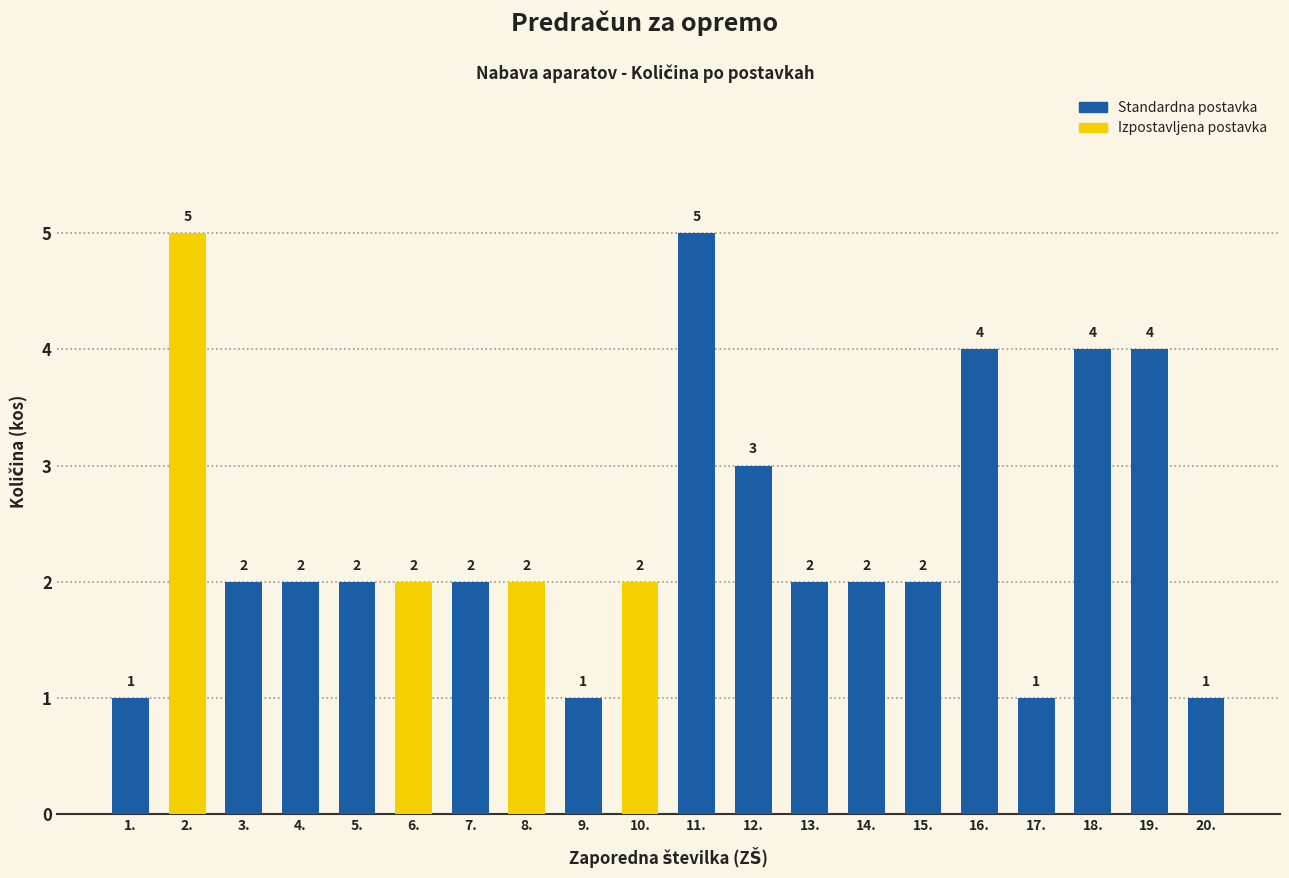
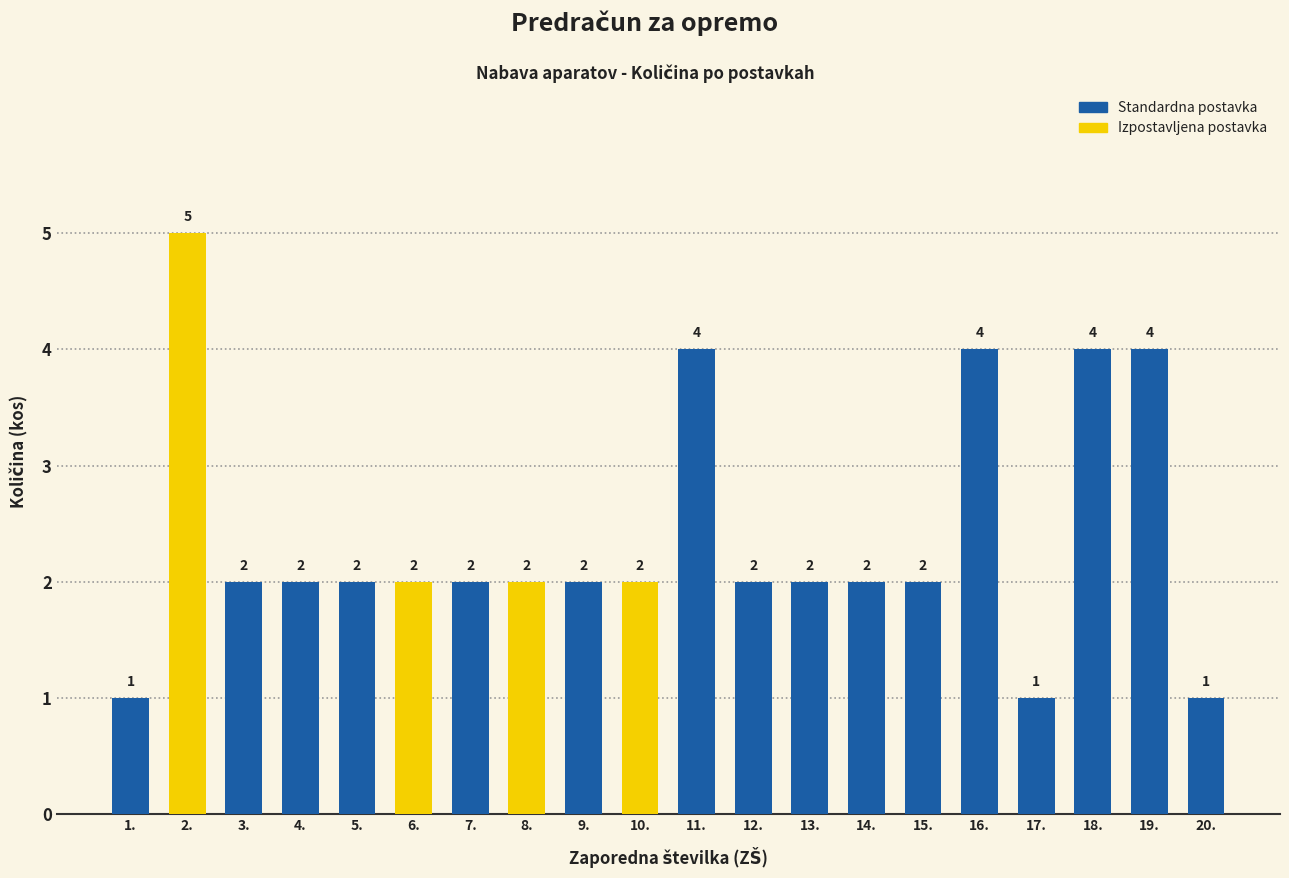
  {
    "1.": 1,
    "2.": 5,
    "3.": 2,
    "4.": 2,
    "5.": 2,
    "6.": 2,
    "7.": 2,
    "8.": 2,
-   "9.": 1,
+   "9.": 2,
    "10.": 2,
-   "11.": 5,
-   "12.": 3,
+   "11.": 4,
+   "12.": 2,
    "13.": 2,
    "14.": 2,
    "15.": 2,
    "16.": 4,
    "17.": 1,
    "18.": 4,
    "19.": 4,
    "20.": 1
  }
